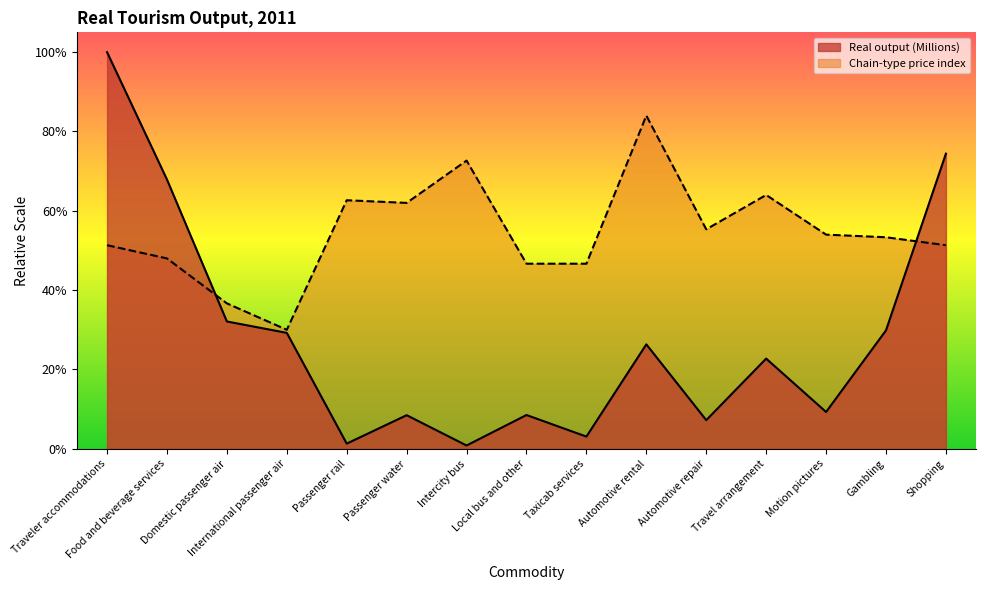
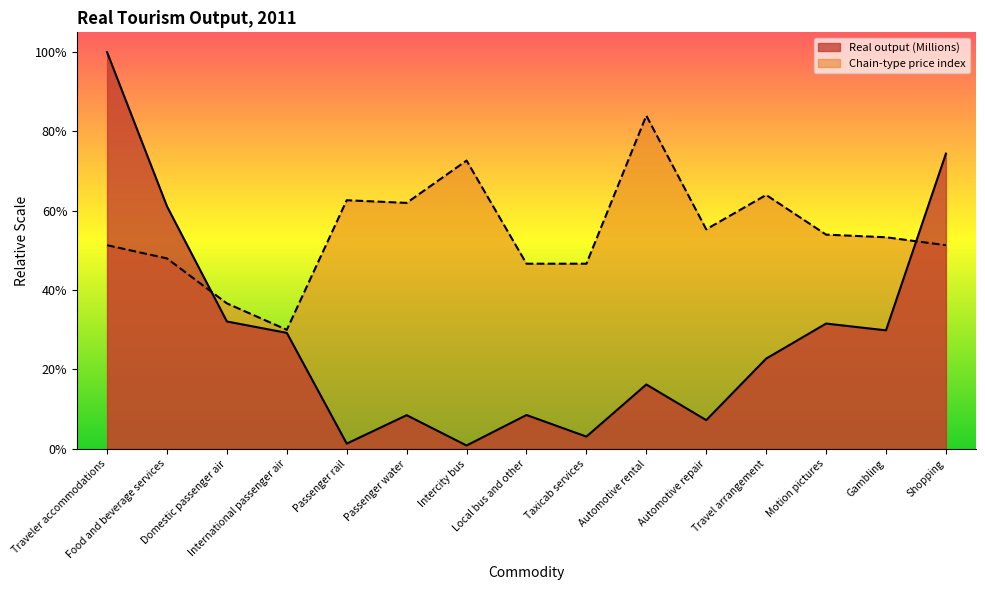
  {
    "Real output (Millions)": {
      "Traveler accommodations": "100%",
-     "Food and beverage services": "68%",
+     "Food and beverage services": "61%",
      "Domestic passenger air": "32%",
      "International passenger air": "29%",
      "Passenger rail": "1%",
      "Passenger water": "8%",
      "Intercity bus": "1%",
      "Local bus and other": "9%",
      "Taxicab services": "3%",
-     "Automotive rental": "26%",
+     "Automotive rental": "16%",
      "Automotive repair": "7%",
      "Travel arrangement": "23%",
-     "Motion pictures": "9%",
+     "Motion pictures": "32%",
      "Gambling": "30%",
      "Shopping": "74%"
    },
    "Chain-type price index": {
      "Traveler accommodations": "51%",
      "Food and beverage services": "48%",
      "Domestic passenger air": "37%",
      "International passenger air": "30%",
      "Passenger rail": "63%",
      "Passenger water": "62%",
      "Intercity bus": "73%",
      "Local bus and other": "47%",
      "Taxicab services": "47%",
      "Automotive rental": "84%",
      "Automotive repair": "55%",
      "Travel arrangement": "64%",
      "Motion pictures": "54%",
      "Gambling": "53%",
      "Shopping": "51%"
    }
  }
